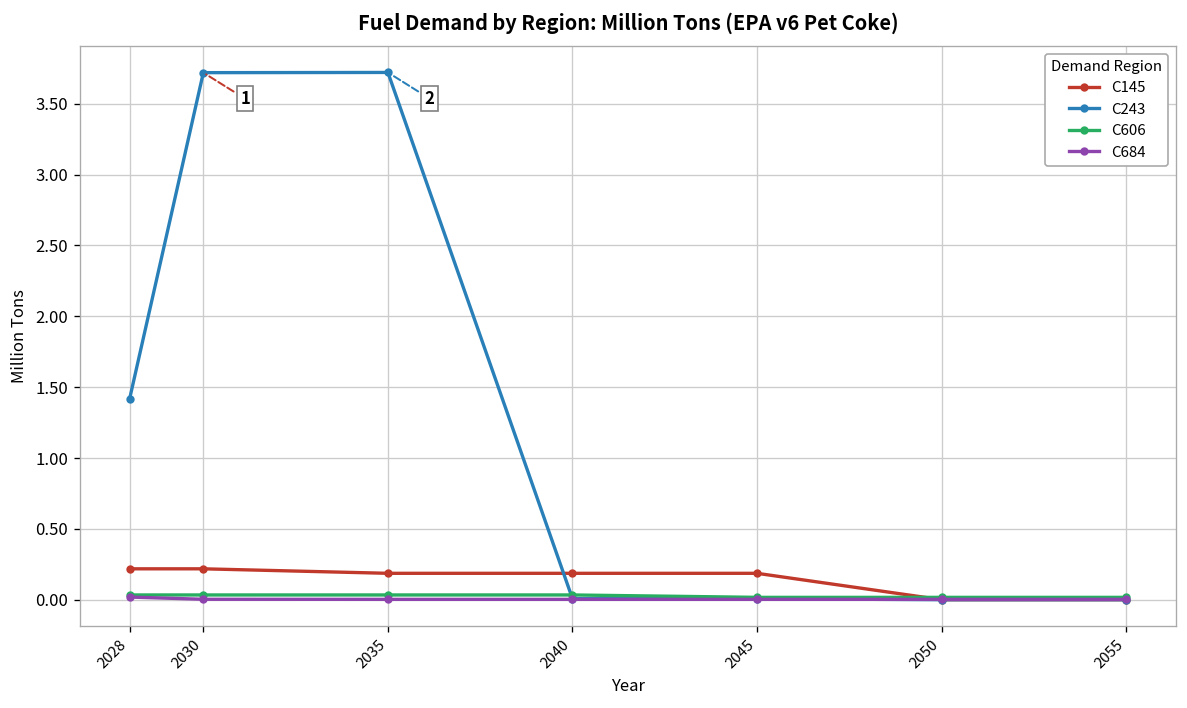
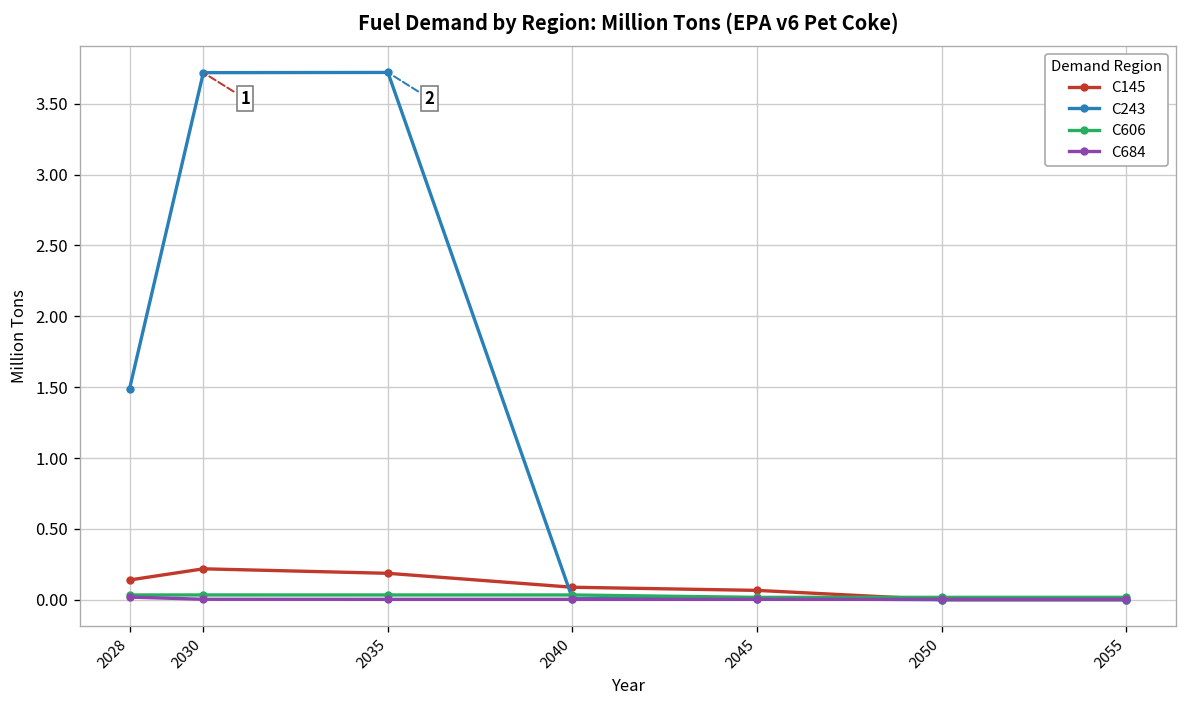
  {
    "C145": {
-     "2028": 0.22,
+     "2028": 0.14,
      "2030": 0.22,
      "2035": 0.19,
-     "2040": 0.19,
-     "2045": 0.19
+     "2040": 0.09,
+     "2045": 0.07
    },
    "C243": {
-     "2028": 1.41
+     "2028": 1.49
    },
    "C606": {
      "2030": 0.03,
      "2035": 0.03,
      "2040": 0.03
    },
    "C684": {
      "2030": 0.00,
      "2035": 0.00
    }
  }
